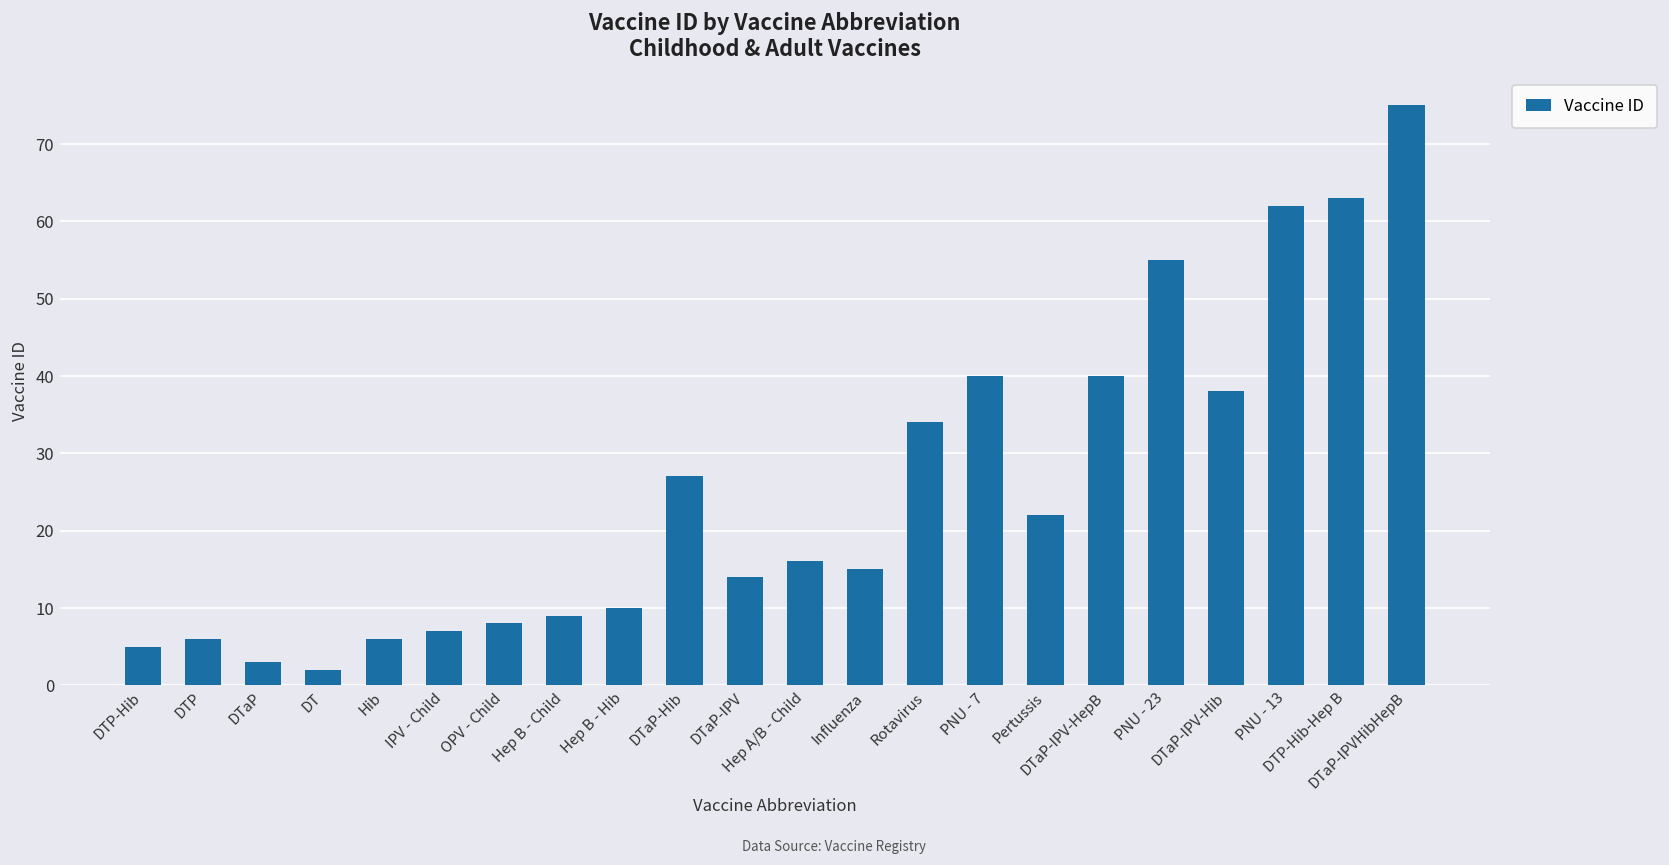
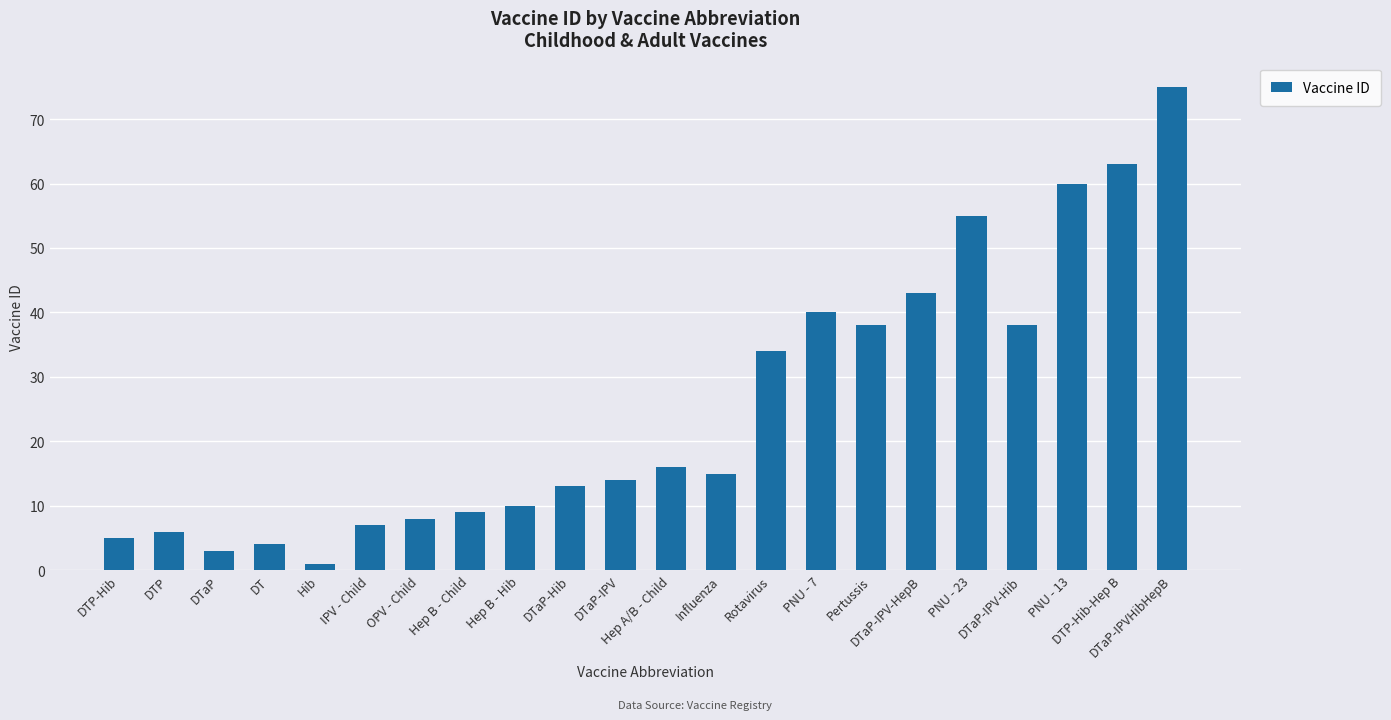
  {
    "DTP-Hib": 5,
    "DTP": 6,
    "DTaP": 3,
-   "DT": 2,
-   "Hib": 6,
+   "DT": 4,
+   "Hib": 1,
    "IPV - Child": 7,
    "OPV - Child": 8,
    "Hep B - Child": 9,
    "Hep B - Hib": 10,
-   "DTaP-Hib": 27,
+   "DTaP-Hib": 13,
    "DTaP-IPV": 14,
    "Hep A/B - Child": 16,
    "Influenza": 15,
    "Rotavirus": 34,
    "PNU - 7": 40,
-   "Pertussis": 22,
-   "DTaP-IPV-HepB": 40,
+   "Pertussis": 38,
+   "DTaP-IPV-HepB": 43,
    "PNU - 23": 55,
    "DTaP-IPV-Hib": 38,
-   "PNU - 13": 62,
+   "PNU - 13": 60,
    "DTP-Hib-Hep B": 63,
    "DTaP-IPVHibHepB": 75
  }
